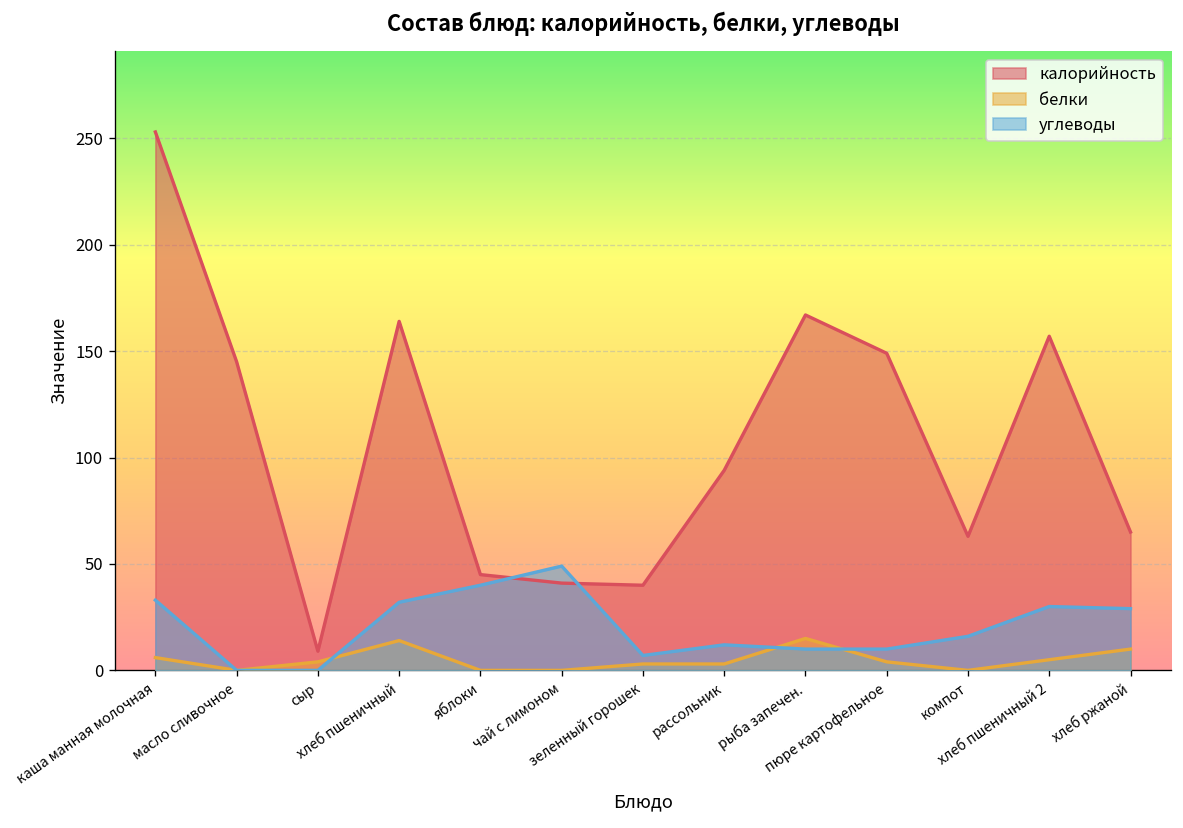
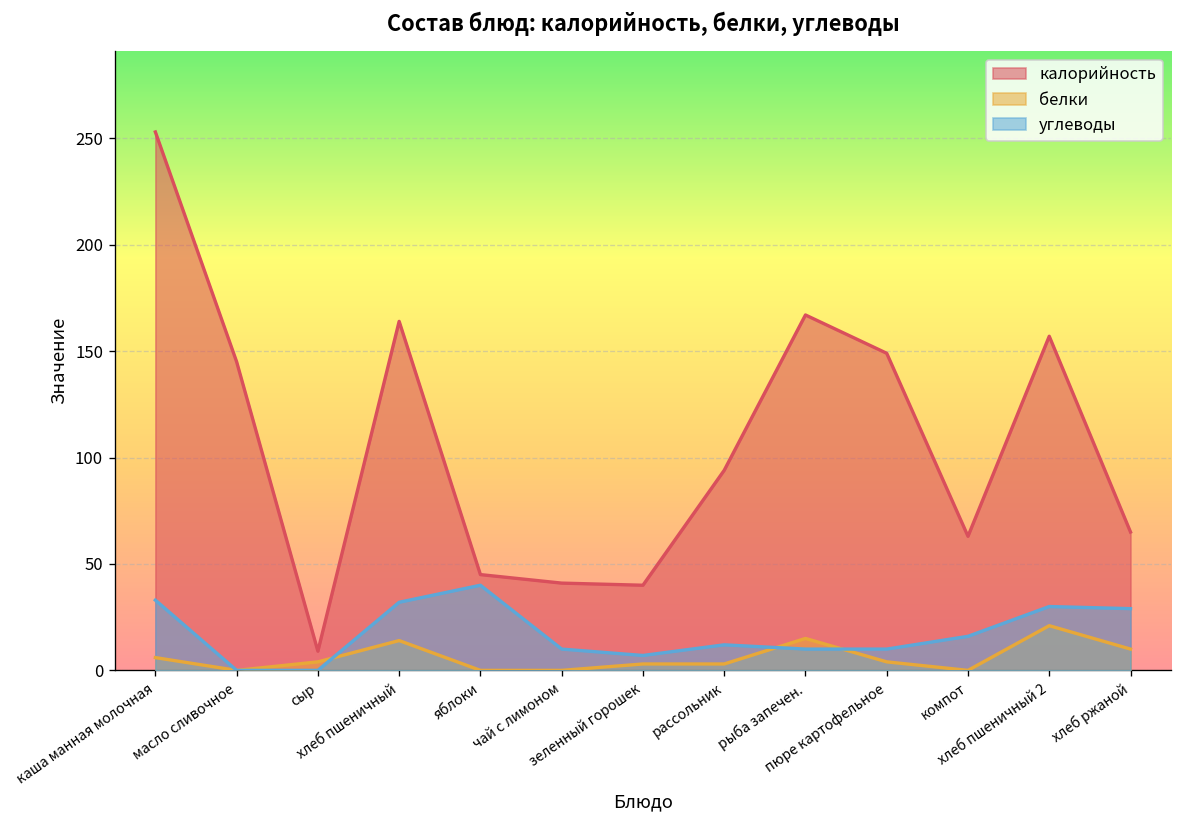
  {
    "калорийность": {
      "каша манная молочная": 253,
      "масло сливочное": 145,
      "сыр": 9,
      "хлеб пшеничный": 164,
      "яблоки": 45,
      "чай с лимоном": 41,
      "зеленный горошек": 40,
      "рассольник": 94,
      "рыба запечен.": 167,
      "пюре картофельное": 149,
      "компот": 63,
      "хлеб пшеничный 2": 157,
      "хлеб ржаной": 65
    },
    "белки": {
      "каша манная молочная": 6,
      "сыр": 4,
      "хлеб пшеничный": 14,
      "яблоки": 0,
      "чай с лимоном": 0,
      "зеленный горошек": 3,
      "рассольник": 3,
      "рыба запечен.": 15,
      "пюре картофельное": 4,
      "компот": 0,
-     "хлеб пшеничный 2": 5,
+     "хлеб пшеничный 2": 21,
      "хлеб ржаной": 10
    },
    "углеводы": {
      "каша манная молочная": 33,
      "сыр": 0,
      "хлеб пшеничный": 32,
      "яблоки": 40,
-     "чай с лимоном": 49,
+     "чай с лимоном": 10,
      "зеленный горошек": 7,
      "рассольник": 12,
      "рыба запечен.": 10,
      "пюре картофельное": 10,
      "компот": 16,
      "хлеб пшеничный 2": 30,
      "хлеб ржаной": 29
    }
  }
